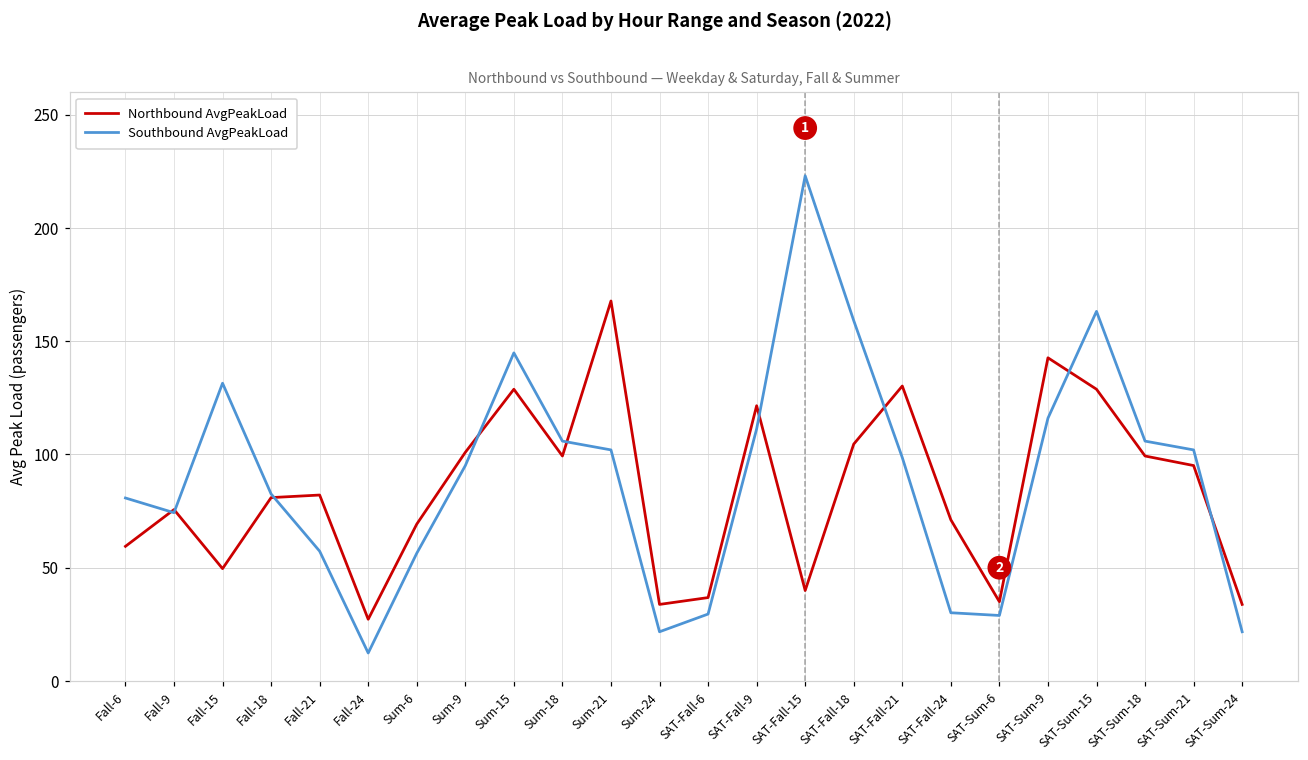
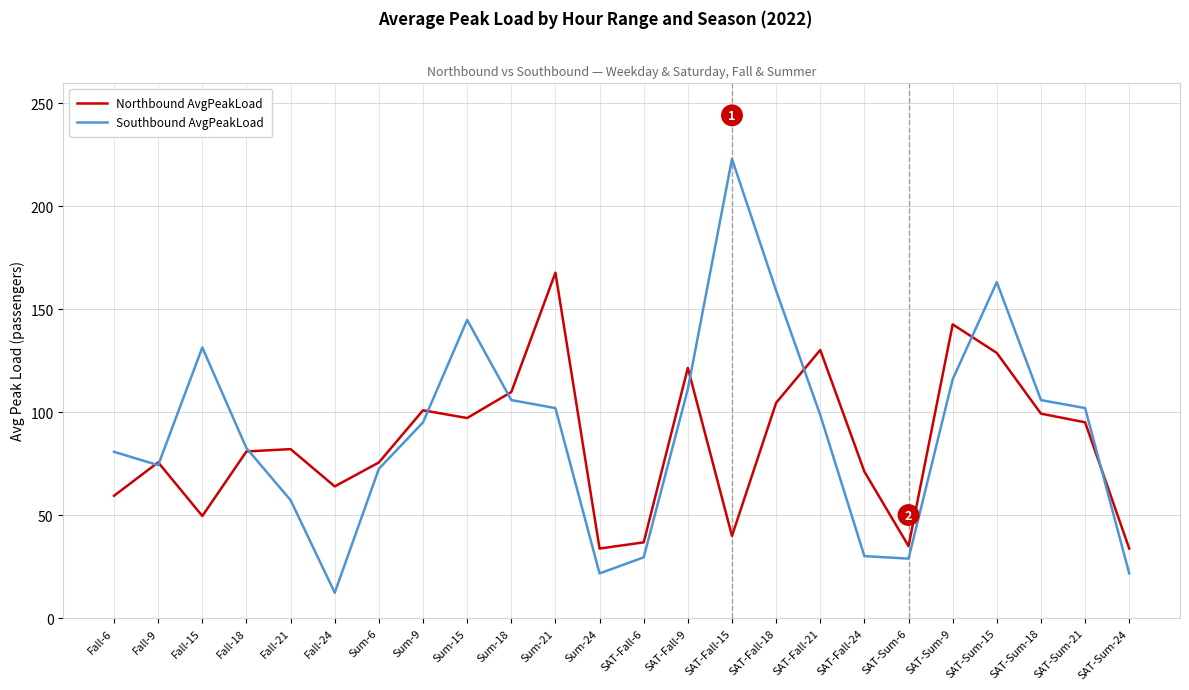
  {
    "Northbound AvgPeakLoad": {
      "Fall-6": 59,
      "Fall-9": 76,
      "Fall-15": 50,
      "Fall-18": 81,
      "Fall-21": 82,
-     "Fall-24": 27,
-     "Sum-6": 69,
+     "Fall-24": 64,
+     "Sum-6": 76,
      "Sum-9": 101,
-     "Sum-15": 129,
-     "Sum-18": 99,
+     "Sum-15": 97,
+     "Sum-18": 110,
      "Sum-21": 168,
      "Sum-24": 34,
      "SAT-Fall-6": 37,
      "SAT-Fall-9": 122,
      "SAT-Fall-15": 40,
      "SAT-Fall-18": 105,
      "SAT-Fall-21": 130,
      "SAT-Fall-24": 71,
      "SAT-Sum-9": 143,
      "SAT-Sum-15": 129,
      "SAT-Sum-18": 99,
      "SAT-Sum-21": 95,
      "SAT-Sum-24": 34
    },
    "Southbound AvgPeakLoad": {
      "Fall-6": 81,
      "Fall-9": 74,
      "Fall-15": 131,
      "Fall-18": 83,
      "Fall-21": 57,
      "Fall-24": 12,
-     "Sum-6": 56,
+     "Sum-6": 73,
      "Sum-9": 95,
      "Sum-15": 145,
      "Sum-18": 106,
      "Sum-21": 102,
      "Sum-24": 22,
      "SAT-Fall-6": 30,
      "SAT-Fall-9": 111,
      "SAT-Fall-15": 223,
      "SAT-Fall-18": 159,
      "SAT-Fall-21": 99,
      "SAT-Fall-24": 30,
      "SAT-Sum-6": 29,
      "SAT-Sum-9": 116,
      "SAT-Sum-15": 163,
      "SAT-Sum-18": 106,
      "SAT-Sum-21": 102,
      "SAT-Sum-24": 22
    }
  }
